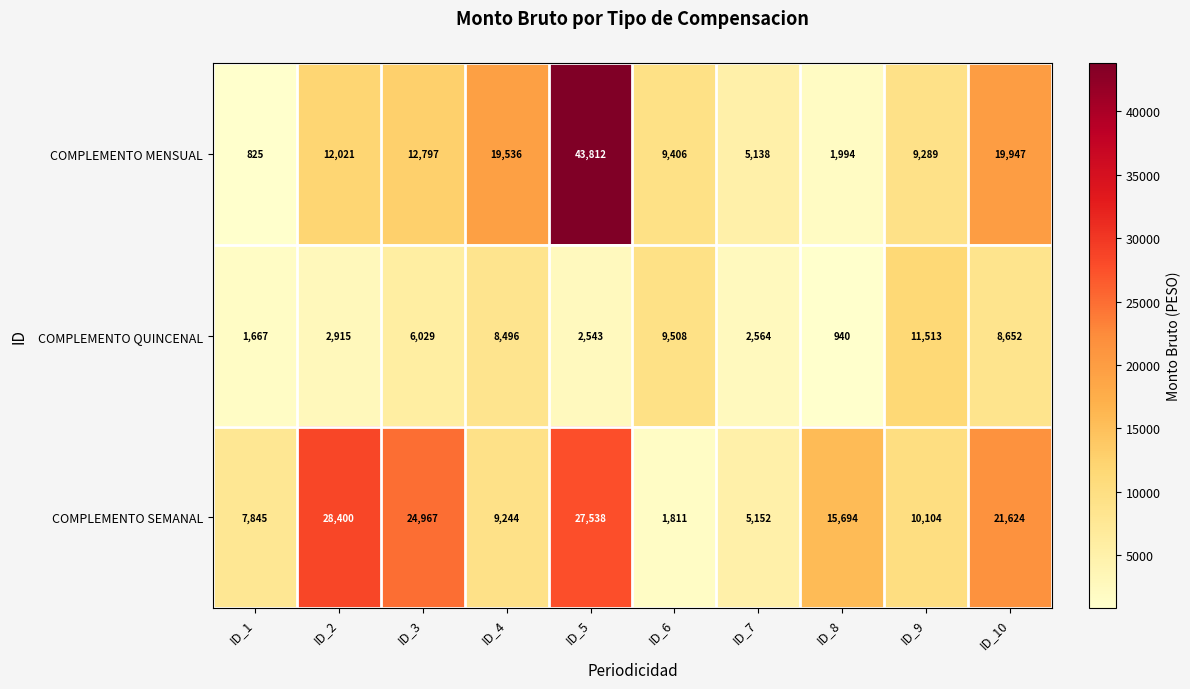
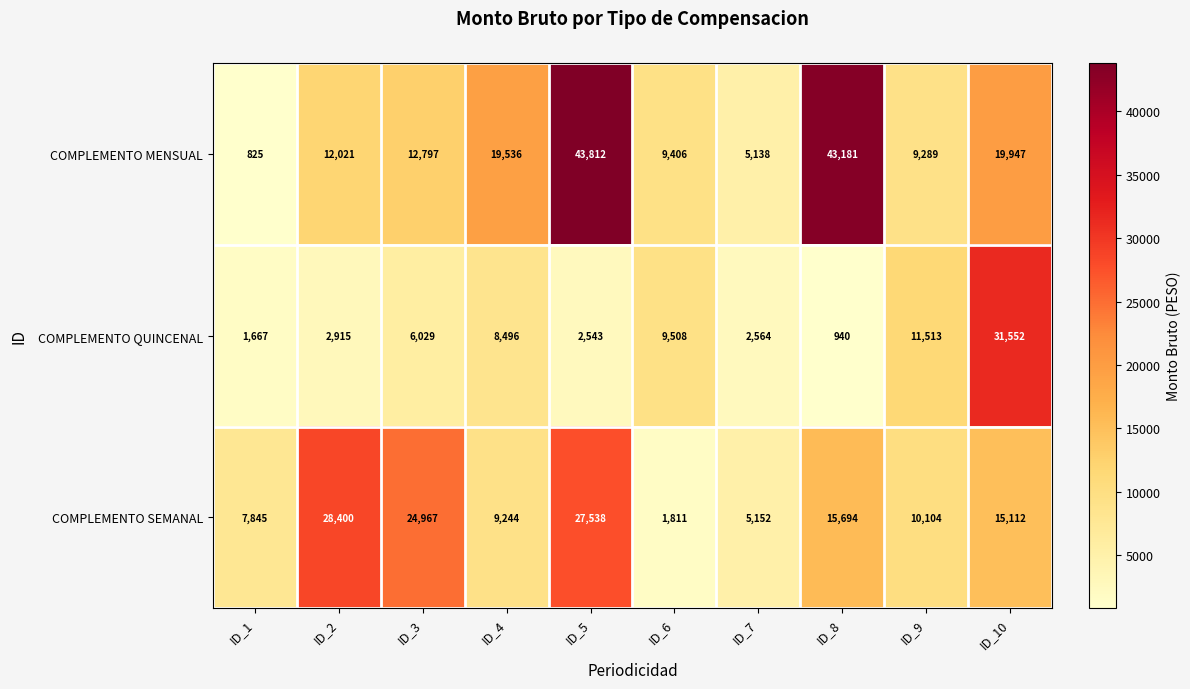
  {
    "COMPLEMENTO MENSUAL": {
      "ID_1": "825",
      "ID_2": "12,021",
      "ID_3": "12,797",
      "ID_4": "19,536",
      "ID_5": "43,812",
      "ID_6": "9,406",
      "ID_7": "5,138",
-     "ID_8": "1,994",
+     "ID_8": "43,181",
      "ID_9": "9,289",
      "ID_10": "19,947"
    },
    "COMPLEMENTO QUINCENAL": {
      "ID_1": "1,667",
      "ID_2": "2,915",
      "ID_3": "6,029",
      "ID_4": "8,496",
      "ID_5": "2,543",
      "ID_6": "9,508",
      "ID_7": "2,564",
      "ID_8": "940",
      "ID_9": "11,513",
-     "ID_10": "8,652"
+     "ID_10": "31,552"
    },
    "COMPLEMENTO SEMANAL": {
      "ID_1": "7,845",
      "ID_2": "28,400",
      "ID_3": "24,967",
      "ID_4": "9,244",
      "ID_5": "27,538",
      "ID_6": "1,811",
      "ID_7": "5,152",
      "ID_8": "15,694",
      "ID_9": "10,104",
-     "ID_10": "21,624"
+     "ID_10": "15,112"
    }
  }
